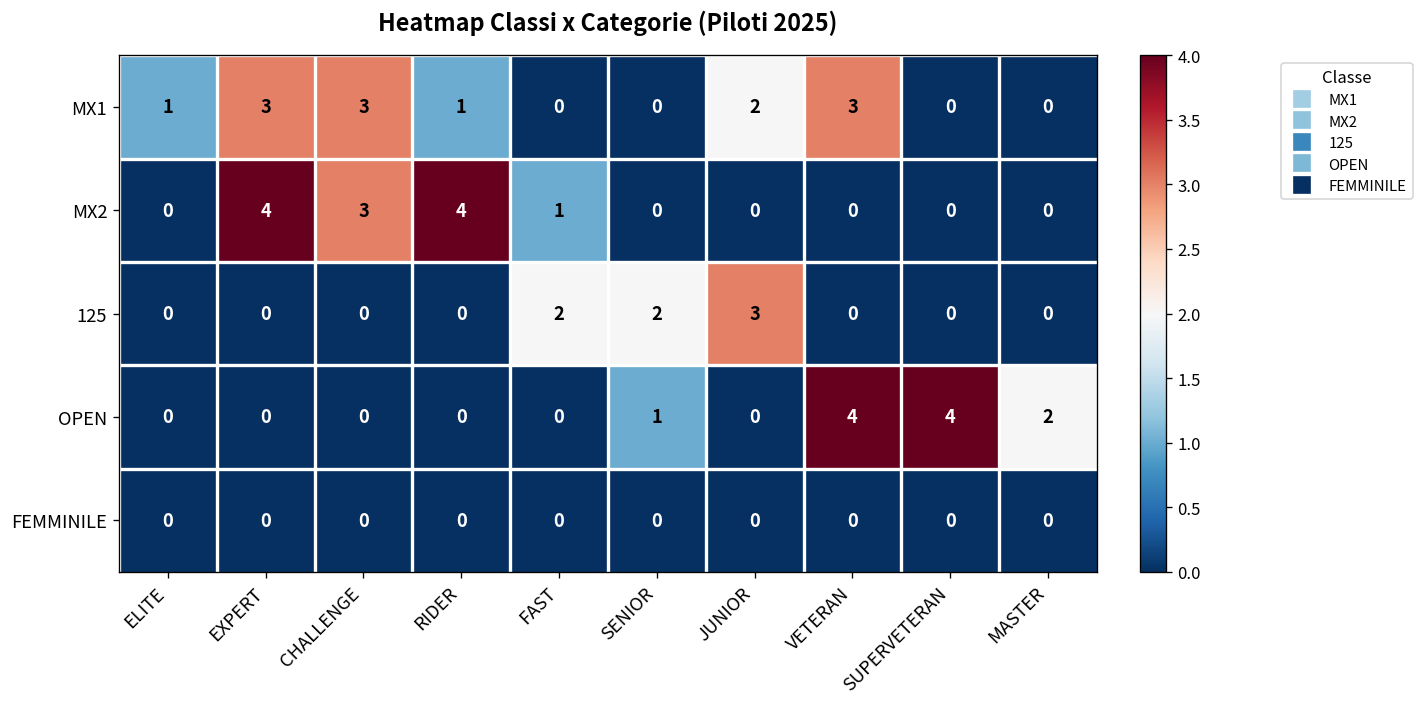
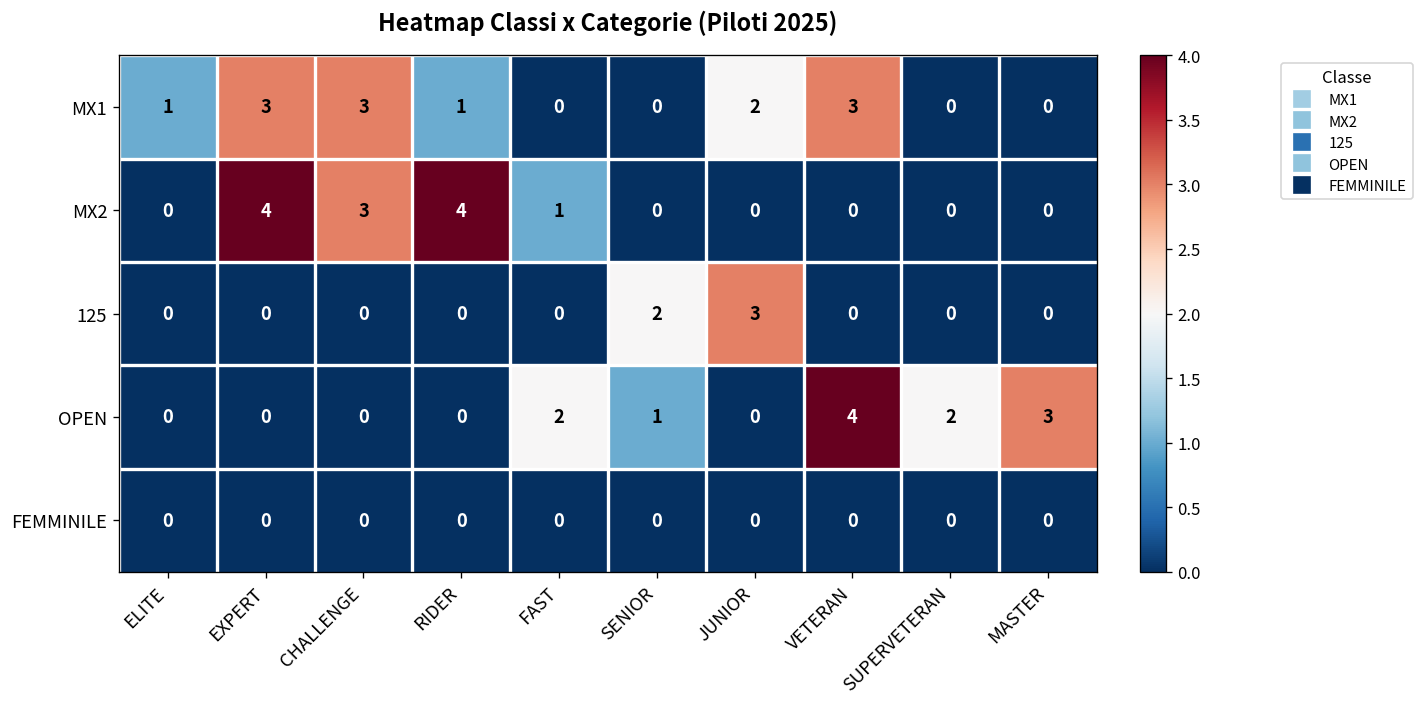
  {
    "MX1": {
      "ELITE": 1,
      "EXPERT": 3,
      "CHALLENGE": 3,
      "RIDER": 1,
      "FAST": 0,
      "SENIOR": 0,
      "JUNIOR": 2,
      "VETERAN": 3,
      "SUPERVETERAN": 0,
      "MASTER": 0
    },
    "MX2": {
      "ELITE": 0,
      "EXPERT": 4,
      "CHALLENGE": 3,
      "RIDER": 4,
      "FAST": 1,
      "SENIOR": 0,
      "JUNIOR": 0,
      "VETERAN": 0,
      "SUPERVETERAN": 0,
      "MASTER": 0
    },
    "125": {
      "ELITE": 0,
      "EXPERT": 0,
      "CHALLENGE": 0,
      "RIDER": 0,
-     "FAST": 2,
+     "FAST": 0,
      "SENIOR": 2,
      "JUNIOR": 3,
      "VETERAN": 0,
      "SUPERVETERAN": 0,
      "MASTER": 0
    },
    "OPEN": {
      "ELITE": 0,
      "EXPERT": 0,
      "CHALLENGE": 0,
      "RIDER": 0,
-     "FAST": 0,
+     "FAST": 2,
      "SENIOR": 1,
      "JUNIOR": 0,
      "VETERAN": 4,
-     "SUPERVETERAN": 4,
-     "MASTER": 2
+     "SUPERVETERAN": 2,
+     "MASTER": 3
    },
    "FEMMINILE": {
      "ELITE": 0,
      "EXPERT": 0,
      "CHALLENGE": 0,
      "RIDER": 0,
      "FAST": 0,
      "SENIOR": 0,
      "JUNIOR": 0,
      "VETERAN": 0,
      "SUPERVETERAN": 0,
      "MASTER": 0
    }
  }
